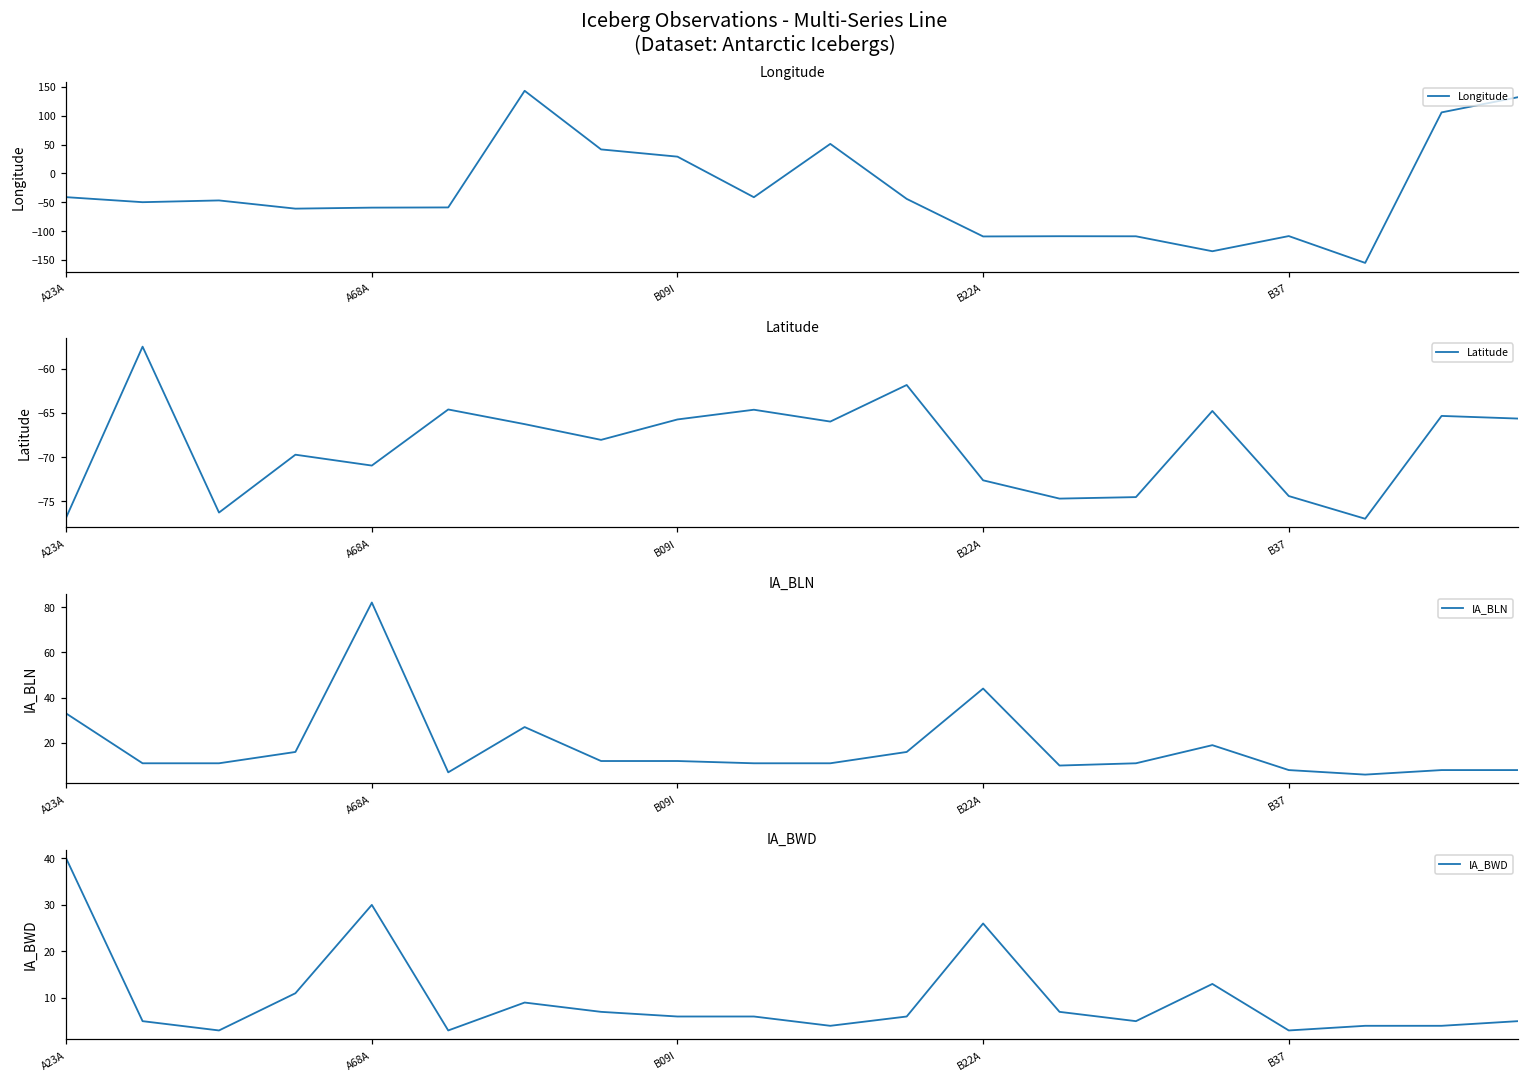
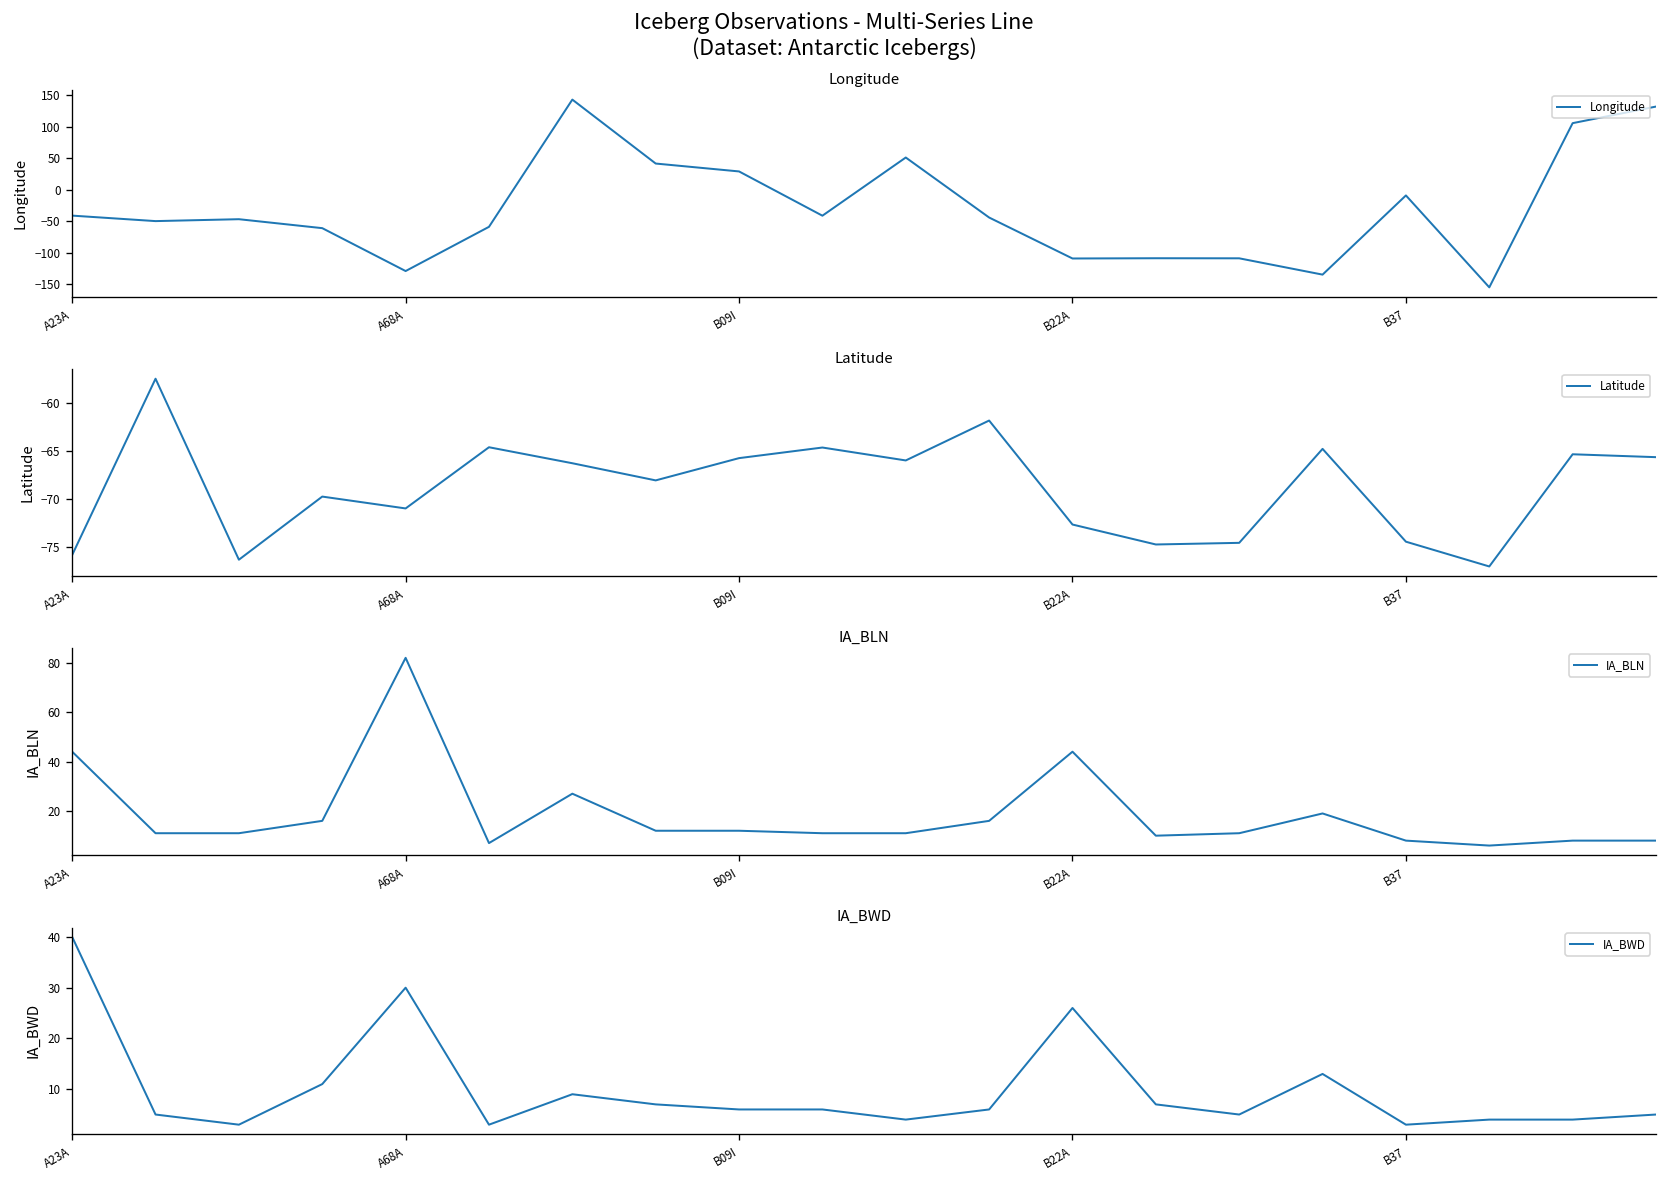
  {
    "Longitude": {
      "A23A": -40,
-     "A68A": -60,
+     "A68A": -130,
      "B09I": 30,
      "B22A": -110,
-     "B37": -110
+     "B37": -10
    },
    "Latitude": {
-     "A23A": -77,
+     "A23A": -76,
      "A68A": -71,
      "B09I": -66,
      "B22A": -73,
      "B37": -74
    },
    "IA_BLN": {
-     "A23A": 33,
+     "A23A": 44,
      "A68A": 82,
      "B09I": 12,
      "B22A": 44,
      "B37": 8
    },
    "IA_BWD": {
      "A23A": 40,
      "A68A": 30,
      "B09I": 6,
      "B22A": 26,
      "B37": 3
    }
  }
